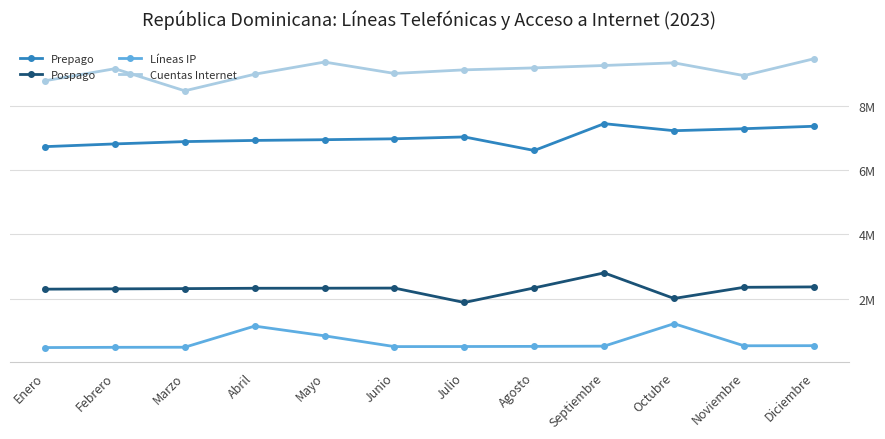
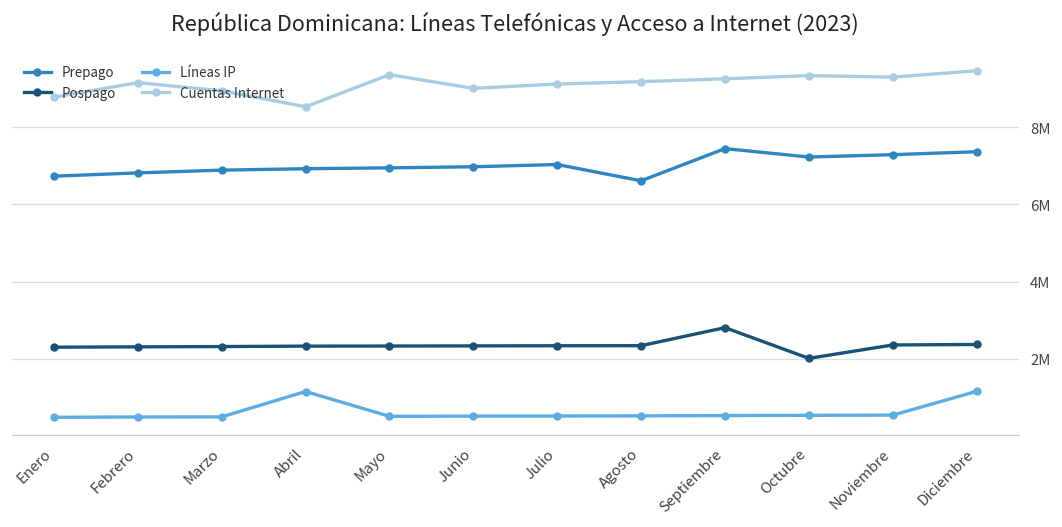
  {
    "Prepago": {
      "Enero": 6700000,
      "Febrero": 6800000,
      "Marzo": 6900000,
      "Abril": 6900000,
      "Mayo": 6900000,
      "Junio": 7000000,
      "Julio": 7000000,
      "Agosto": 6600000,
      "Septiembre": 7400000,
      "Octubre": 7200000,
      "Noviembre": 7300000,
      "Diciembre": 7400000
    },
    "Pospago": {
      "Enero": 2300000,
      "Febrero": 2300000,
      "Marzo": 2300000,
      "Abril": 2300000,
      "Mayo": 2300000,
      "Junio": 2300000,
-     "Julio": 1900000,
+     "Julio": 2300000,
      "Agosto": 2300000,
      "Septiembre": 2800000,
      "Octubre": 2000000,
      "Noviembre": 2400000,
      "Diciembre": 2400000
    },
    "Líneas IP": {
      "Enero": 500000,
      "Febrero": 500000,
      "Marzo": 500000,
      "Abril": 1100000,
-     "Mayo": 800000,
+     "Mayo": 500000,
      "Junio": 500000,
      "Julio": 500000,
      "Agosto": 500000,
      "Septiembre": 500000,
-     "Octubre": 1200000,
+     "Octubre": 500000,
      "Noviembre": 500000,
-     "Diciembre": 500000
+     "Diciembre": 1200000
    },
    "Cuentas Internet": {
      "Enero": 8800000,
      "Febrero": 9200000,
-     "Marzo": 8500000,
-     "Abril": 9000000,
+     "Marzo": 8900000,
+     "Abril": 8500000,
      "Mayo": 9400000,
      "Junio": 9000000,
      "Julio": 9100000,
      "Agosto": 9200000,
      "Septiembre": 9300000,
      "Octubre": 9300000,
-     "Noviembre": 8900000,
+     "Noviembre": 9300000,
      "Diciembre": 9500000
    }
  }
